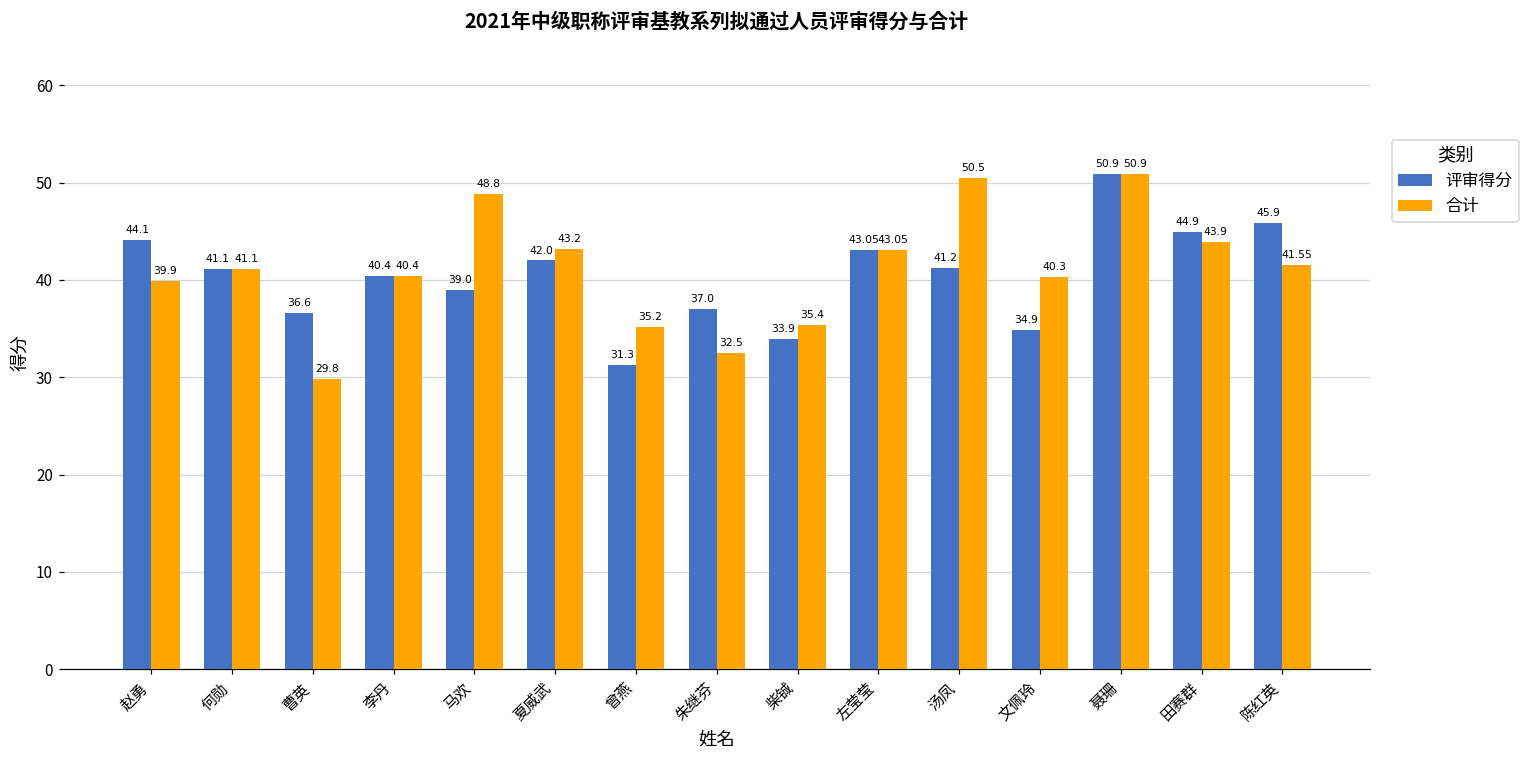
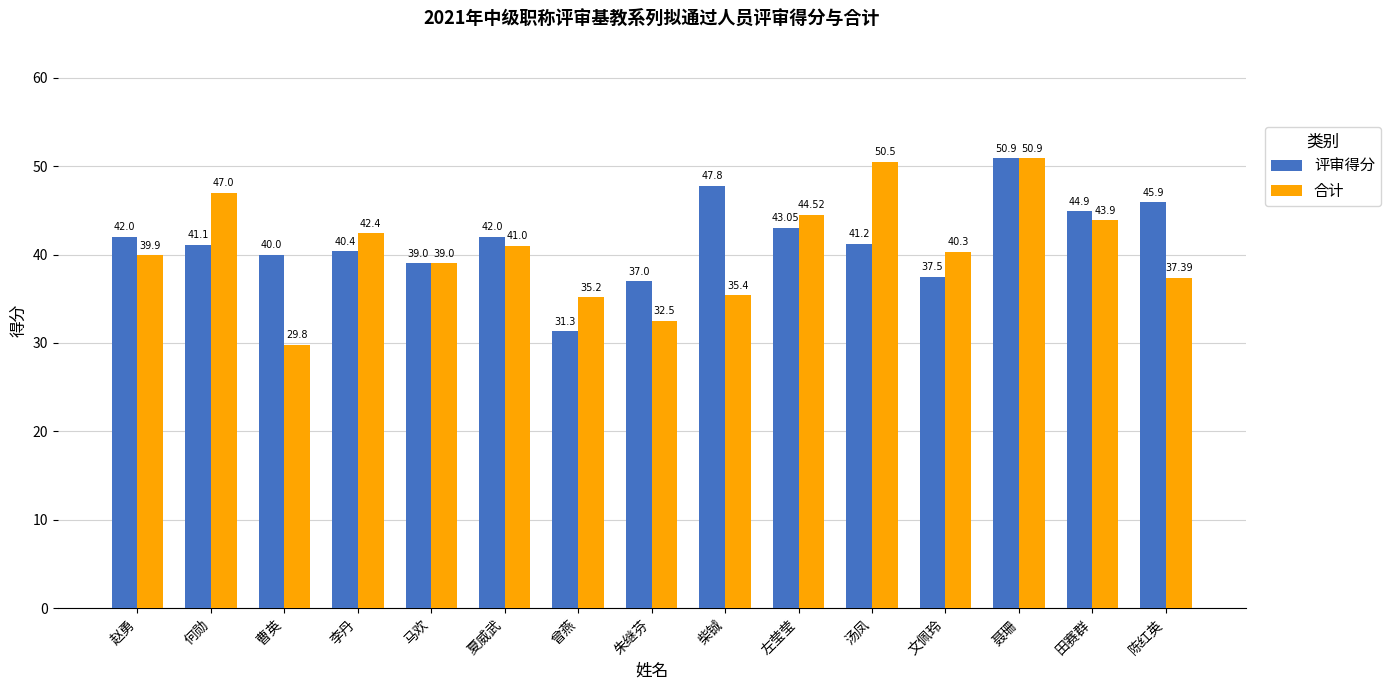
  {
    "评审得分": {
-     "赵勇": 44.1,
+     "赵勇": 42.0,
      "何勋": 41.1,
-     "曹英": 36.6,
+     "曹英": 40.0,
      "李丹": 40.4,
      "马欢": 39.0,
      "夏威武": 42.0,
      "曾燕": 31.3,
      "朱继芬": 37.0,
-     "柴铖": 33.9,
+     "柴铖": 47.8,
      "左莹莹": 43.05,
      "汤凤": 41.2,
-     "文佩玲": 34.9,
+     "文佩玲": 37.5,
      "聂珊": 50.9,
      "田赛群": 44.9,
      "陈红英": 45.9
    },
    "合计": {
      "赵勇": 39.9,
-     "何勋": 41.1,
+     "何勋": 47.0,
      "曹英": 29.8,
-     "李丹": 40.4,
-     "马欢": 48.8,
-     "夏威武": 43.2,
+     "李丹": 42.4,
+     "马欢": 39.0,
+     "夏威武": 41.0,
      "曾燕": 35.2,
      "朱继芬": 32.5,
      "柴铖": 35.4,
-     "左莹莹": 43.05,
+     "左莹莹": 44.52,
      "汤凤": 50.5,
      "文佩玲": 40.3,
      "聂珊": 50.9,
      "田赛群": 43.9,
-     "陈红英": 41.55
+     "陈红英": 37.39
    }
  }
